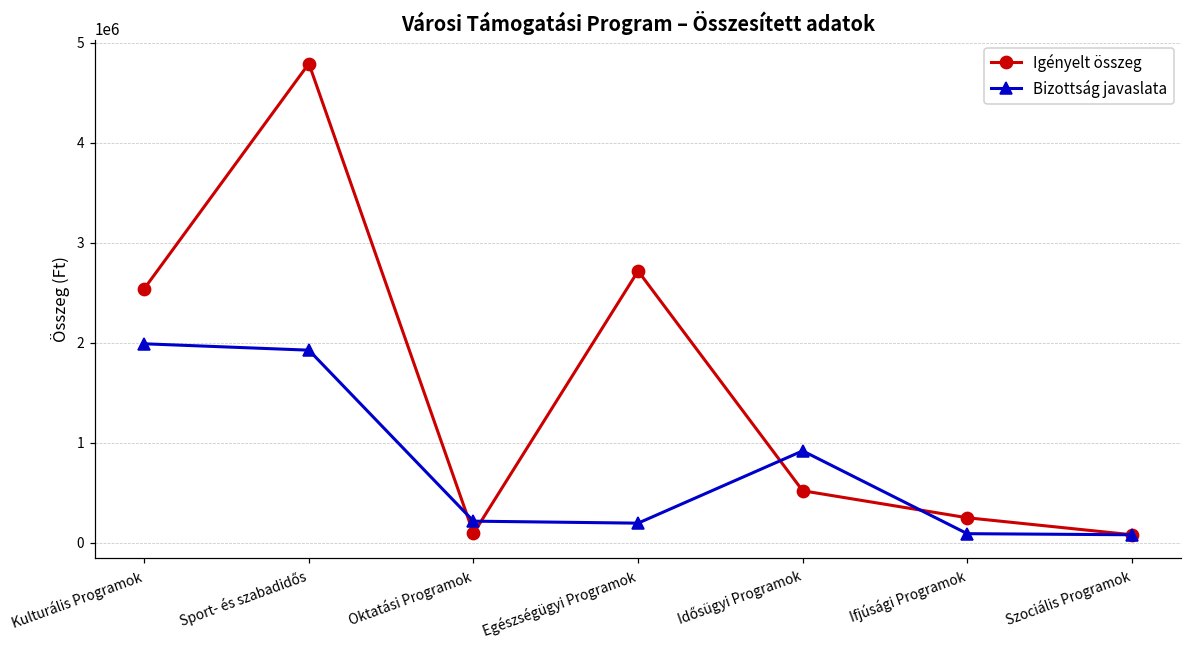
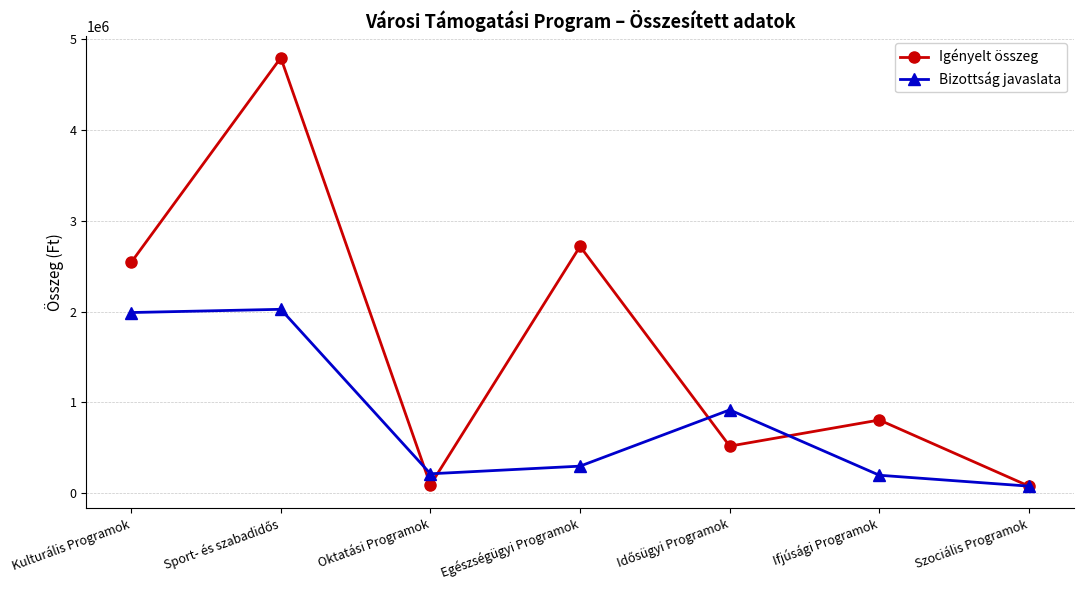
  {
    "Igényelt összeg": {
      "Kulturális Programok": 2500000,
      "Sport- és szabadidős": 4800000,
      "Oktatási Programok": 100000,
      "Egészségügyi Programok": 2700000,
      "Idősügyi Programok": 500000,
-     "Ifjúsági Programok": 300000
+     "Ifjúsági Programok": 800000
    },
    "Bizottság javaslata": {
      "Kulturális Programok": 2000000,
-     "Sport- és szabadidős": 1900000,
+     "Sport- és szabadidős": 2000000,
      "Oktatási Programok": 200000,
-     "Egészségügyi Programok": 200000,
+     "Egészségügyi Programok": 300000,
      "Idősügyi Programok": 900000,
-     "Ifjúsági Programok": 100000
+     "Ifjúsági Programok": 200000
    }
  }
